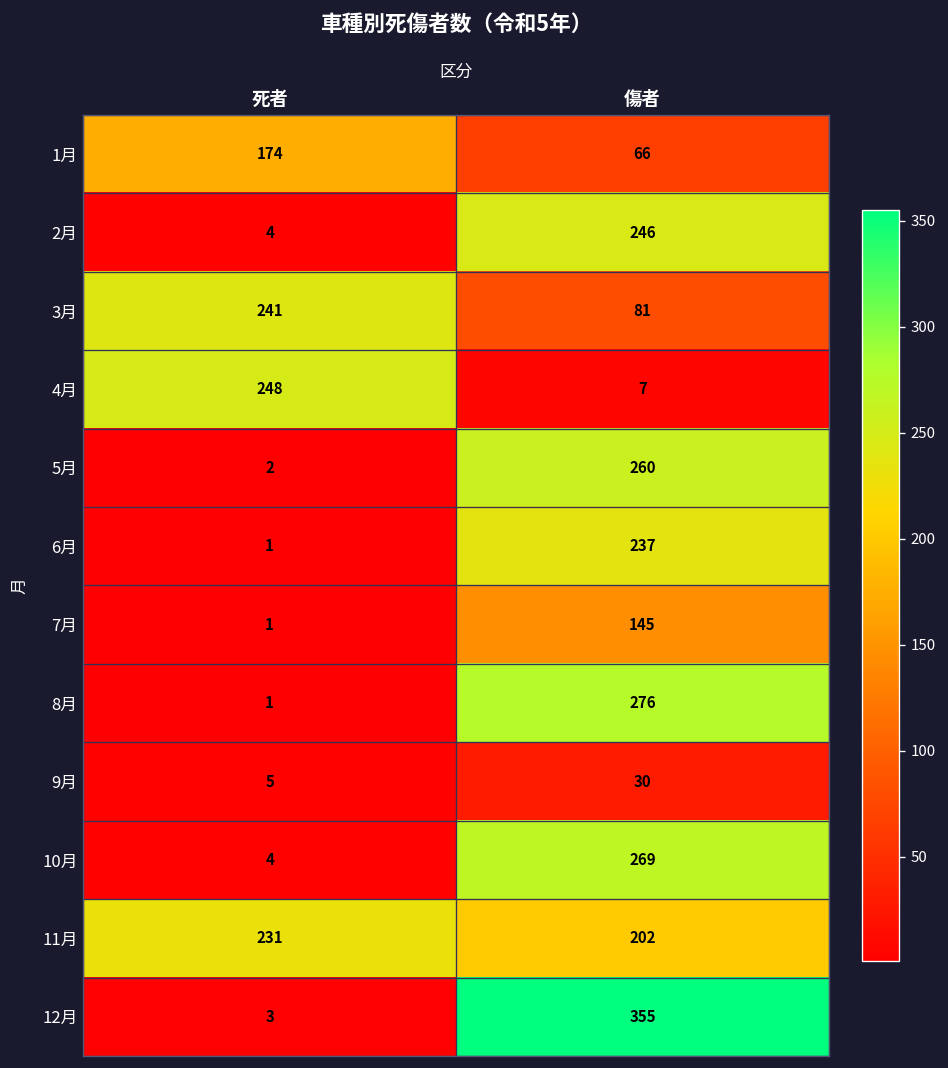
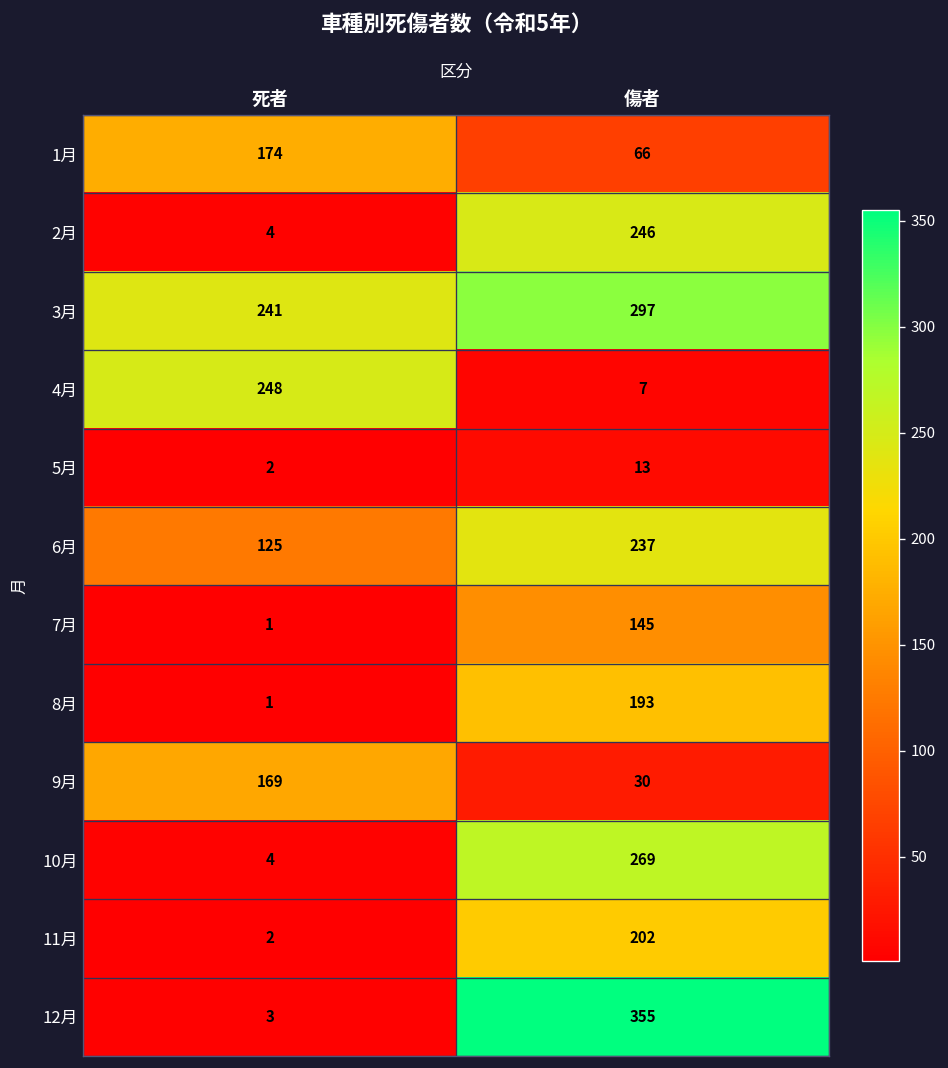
  {
    "1月": {
      "死者": 174,
      "傷者": 66
    },
    "2月": {
      "死者": 4,
      "傷者": 246
    },
    "3月": {
      "死者": 241,
-     "傷者": 81
+     "傷者": 297
    },
    "4月": {
      "死者": 248,
      "傷者": 7
    },
    "5月": {
      "死者": 2,
-     "傷者": 260
+     "傷者": 13
    },
    "6月": {
-     "死者": 1,
+     "死者": 125,
      "傷者": 237
    },
    "7月": {
      "死者": 1,
      "傷者": 145
    },
    "8月": {
      "死者": 1,
-     "傷者": 276
+     "傷者": 193
    },
    "9月": {
-     "死者": 5,
+     "死者": 169,
      "傷者": 30
    },
    "10月": {
      "死者": 4,
      "傷者": 269
    },
    "11月": {
-     "死者": 231,
+     "死者": 2,
      "傷者": 202
    },
    "12月": {
      "死者": 3,
      "傷者": 355
    }
  }
